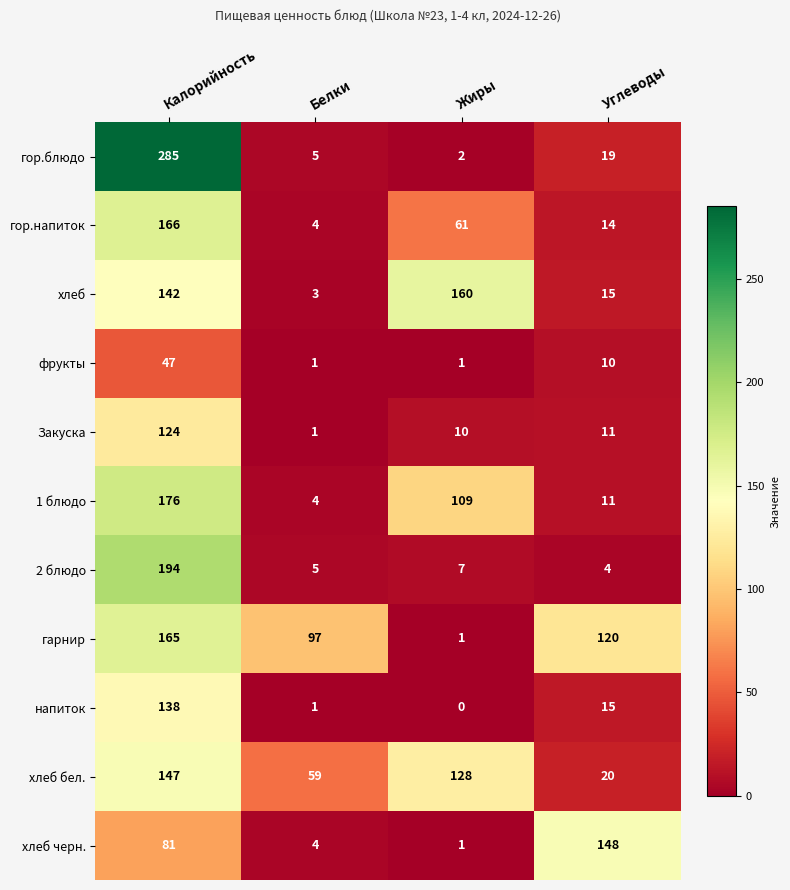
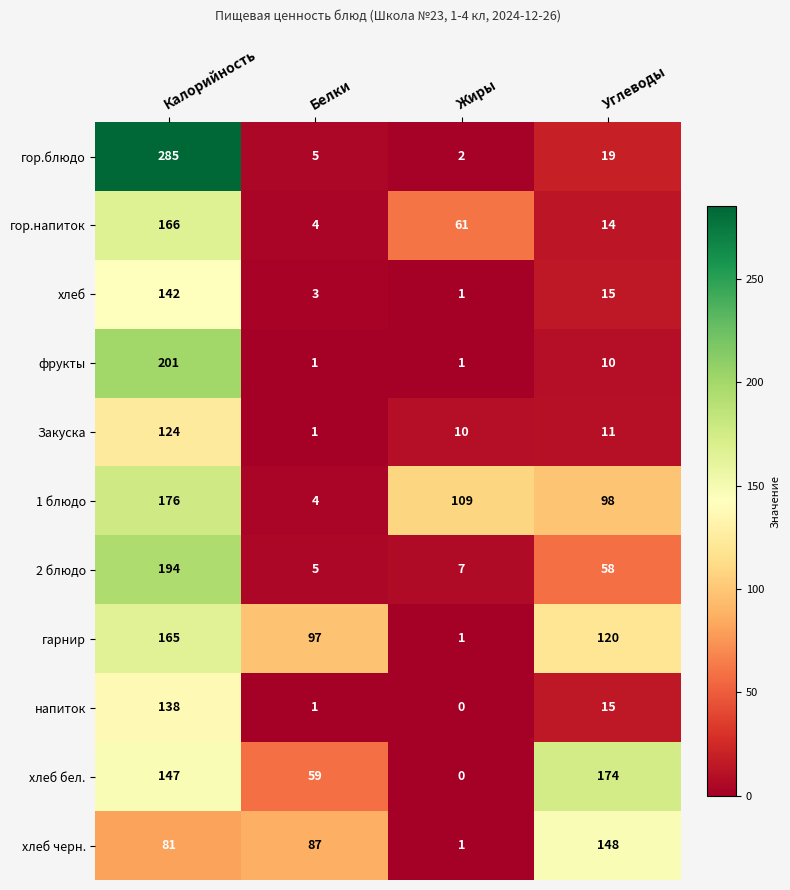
  {
    "гор.блюдо": {
      "Калорийность": 285,
      "Белки": 5,
      "Жиры": 2,
      "Углеводы": 19
    },
    "гор.напиток": {
      "Калорийность": 166,
      "Белки": 4,
      "Жиры": 61,
      "Углеводы": 14
    },
    "хлеб": {
      "Калорийность": 142,
      "Белки": 3,
-     "Жиры": 160,
+     "Жиры": 1,
      "Углеводы": 15
    },
    "фрукты": {
-     "Калорийность": 47,
+     "Калорийность": 201,
      "Белки": 1,
      "Жиры": 1,
      "Углеводы": 10
    },
    "Закуска": {
      "Калорийность": 124,
      "Белки": 1,
      "Жиры": 10,
      "Углеводы": 11
    },
    "1 блюдо": {
      "Калорийность": 176,
      "Белки": 4,
      "Жиры": 109,
-     "Углеводы": 11
+     "Углеводы": 98
    },
    "2 блюдо": {
      "Калорийность": 194,
      "Белки": 5,
      "Жиры": 7,
-     "Углеводы": 4
+     "Углеводы": 58
    },
    "гарнир": {
      "Калорийность": 165,
      "Белки": 97,
      "Жиры": 1,
      "Углеводы": 120
    },
    "напиток": {
      "Калорийность": 138,
      "Белки": 1,
      "Жиры": 0,
      "Углеводы": 15
    },
    "хлеб бел.": {
      "Калорийность": 147,
      "Белки": 59,
-     "Жиры": 128,
-     "Углеводы": 20
+     "Жиры": 0,
+     "Углеводы": 174
    },
    "хлеб черн.": {
      "Калорийность": 81,
-     "Белки": 4,
+     "Белки": 87,
      "Жиры": 1,
      "Углеводы": 148
    }
  }
